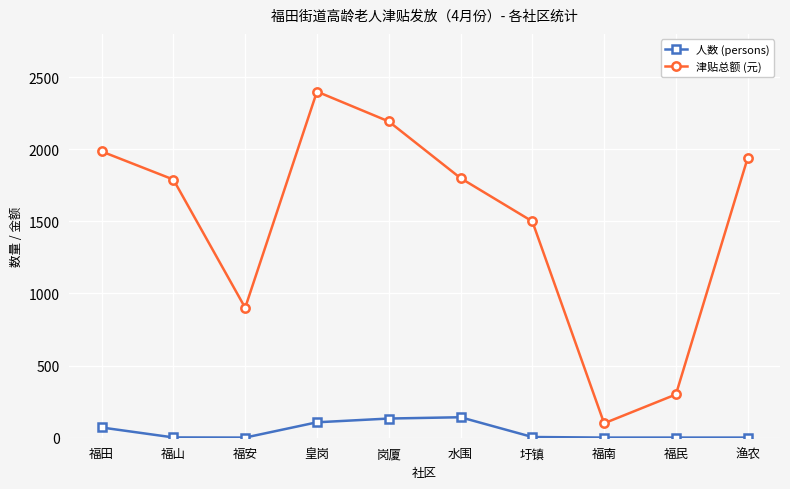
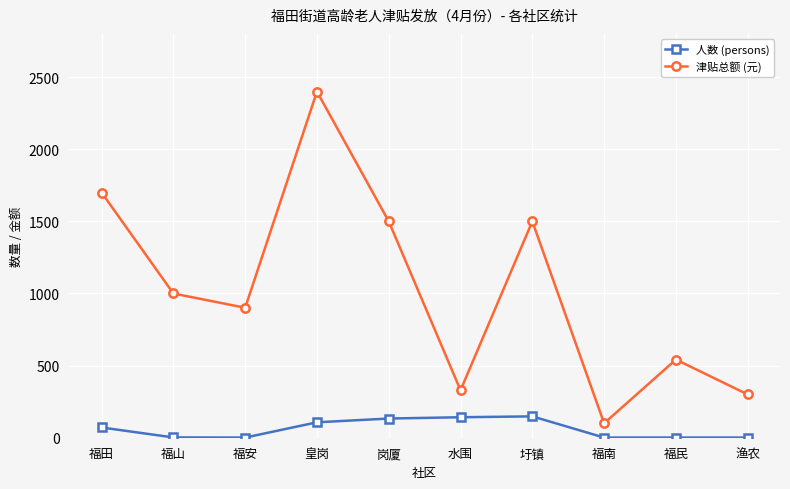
  {
    "人数 (persons)": {
      "福田": 70,
      "福山": 0,
      "福安": 0,
      "皇岗": 110,
      "岗厦": 130,
      "水围": 140,
-     "圩镇": 10,
+     "圩镇": 150,
      "福南": 0,
      "福民": 0,
      "渔农": 0
    },
    "津贴总额 (元)": {
-     "福田": 1990,
-     "福山": 1790,
+     "福田": 1700,
+     "福山": 1000,
      "福安": 900,
      "皇岗": 2400,
-     "岗厦": 2190,
-     "水围": 1800,
+     "岗厦": 1500,
+     "水围": 330,
      "圩镇": 1500,
      "福南": 100,
-     "福民": 300,
-     "渔农": 1940
+     "福民": 540,
+     "渔农": 300
    }
  }
